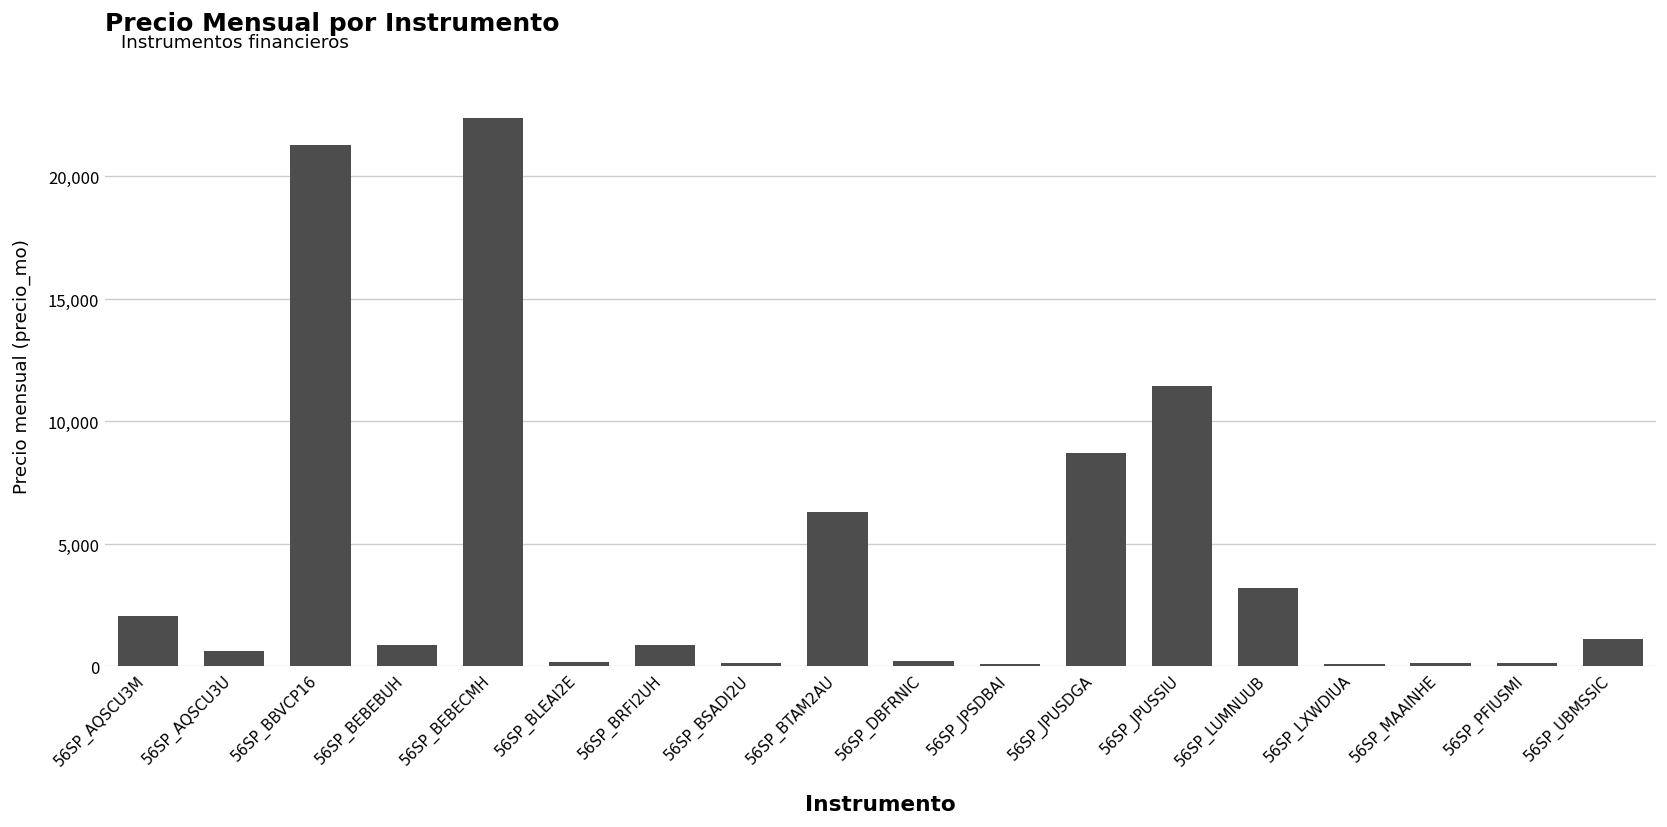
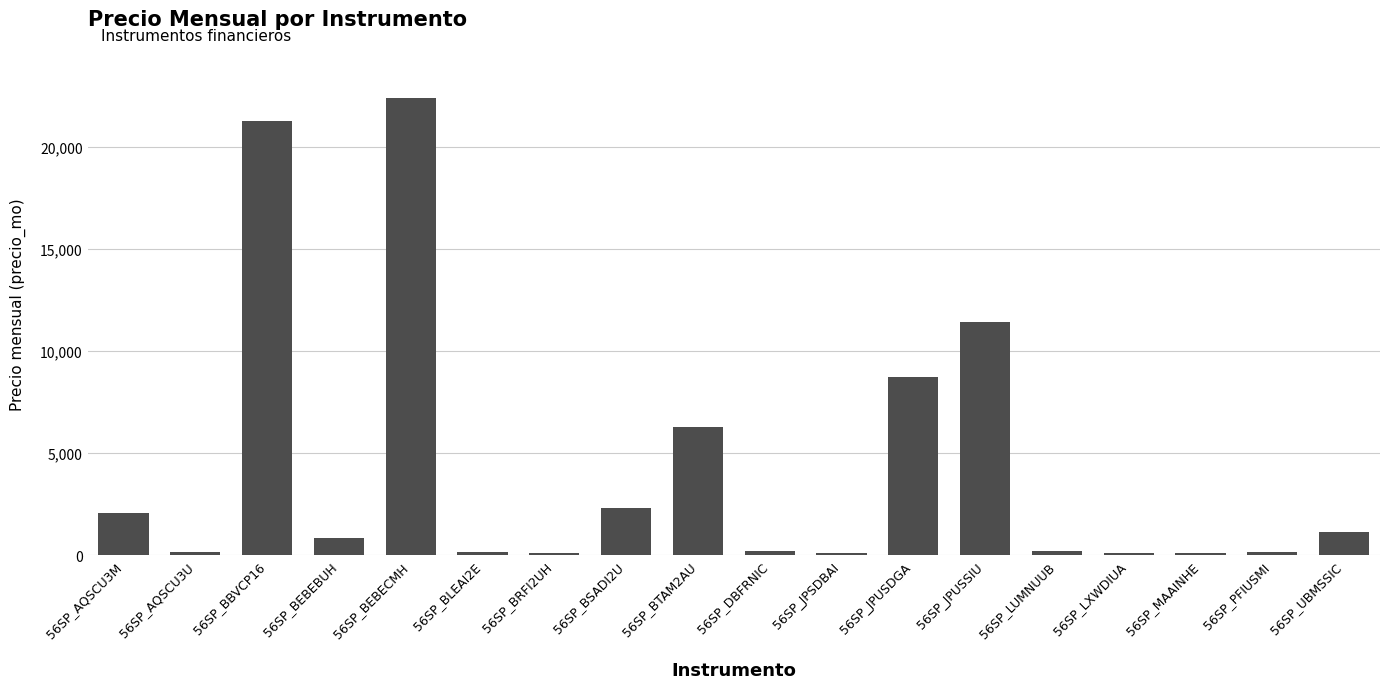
  {
    "56SP_AQSCU3M": "2,100",
-   "56SP_AQSCU3U": "600",
+   "56SP_AQSCU3U": "200",
    "56SP_BBVCP16": "21,300",
    "56SP_BEBEBUH": "900",
    "56SP_BEBECMH": "22,400",
    "56SP_BLEAI2E": "200",
-   "56SP_BRFI2UH": "900",
-   "56SP_BSADI2U": "100",
+   "56SP_BRFI2UH": "100",
+   "56SP_BSADI2U": "2,300",
    "56SP_BTAM2AU": "6,300",
    "56SP_DBFRNIC": "200",
    "56SP_JPUSDGA": "8,700",
    "56SP_JPUSSIU": "11,400",
-   "56SP_LUMNUUB": "3,200",
+   "56SP_LUMNUUB": "200",
    "56SP_MAAINHE": "100",
    "56SP_PFIUSMI": "100",
    "56SP_UBMSSIC": "1,100"
  }
